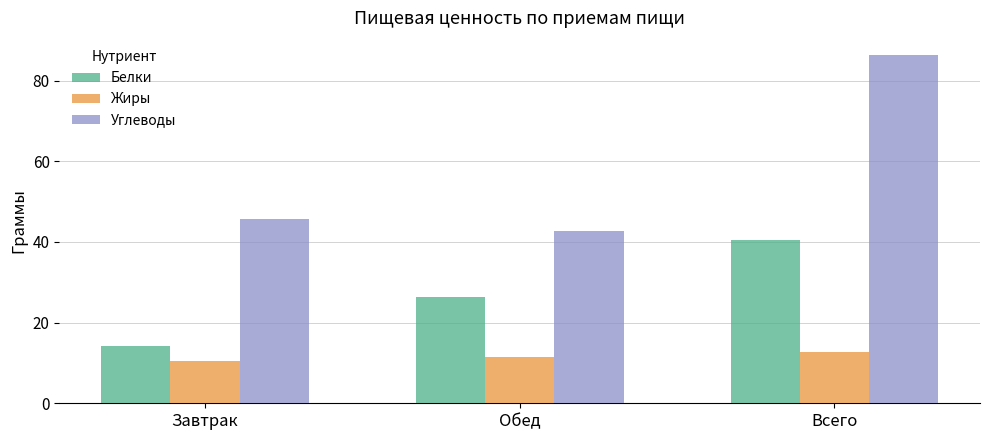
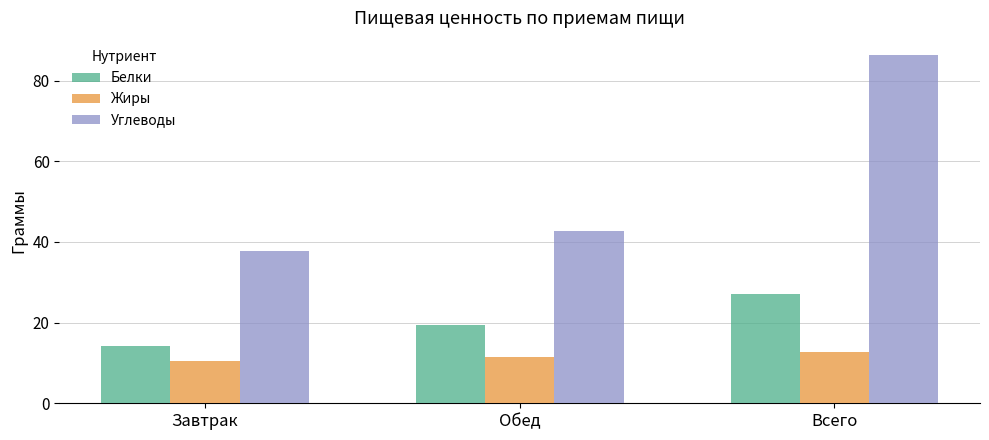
  {
    "Белки": {
      "Завтрак": 14,
-     "Обед": 26,
-     "Всего": 41
+     "Обед": 20,
+     "Всего": 27
    },
    "Жиры": {
      "Завтрак": 11,
      "Обед": 12,
      "Всего": 13
    },
    "Углеводы": {
-     "Завтрак": 46,
+     "Завтрак": 38,
      "Обед": 43,
      "Всего": 86
    }
  }
